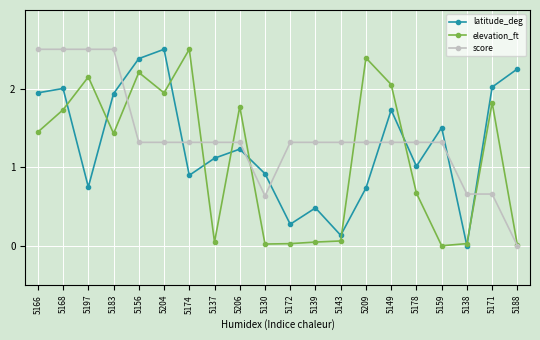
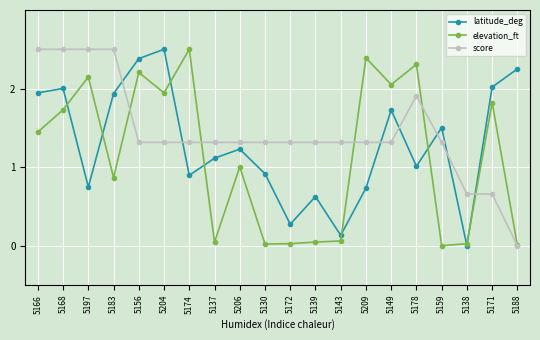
  {
    "latitude_deg": {
      "5166": 1.9,
      "5168": 2.0,
      "5197": 0.7,
      "5183": 1.9,
      "5156": 2.4,
      "5204": 2.5,
      "5174": 0.9,
      "5137": 1.1,
      "5206": 1.2,
      "5130": 0.9,
      "5172": 0.3,
-     "5139": 0.5,
+     "5139": 0.6,
      "5143": 0.1,
      "5209": 0.7,
      "5149": 1.7,
      "5178": 1.0,
      "5159": 1.5,
      "5171": 2.0,
      "5188": 2.3
    },
    "elevation_ft": {
      "5166": 1.4,
      "5168": 1.7,
      "5197": 2.1,
-     "5183": 1.4,
+     "5183": 0.9,
      "5156": 2.2,
      "5204": 1.9,
      "5174": 2.5,
      "5137": 0.0,
-     "5206": 1.8,
+     "5206": 1.0,
      "5130": 0.0,
      "5172": 0.0,
      "5139": 0.0,
      "5143": 0.1,
      "5209": 2.4,
      "5149": 2.1,
-     "5178": 0.7,
+     "5178": 2.3,
      "5159": 0.0,
      "5171": 1.8
    },
    "score": {
      "5166": 2.5,
      "5168": 2.5,
      "5197": 2.5,
      "5183": 2.5,
      "5156": 1.3,
      "5204": 1.3,
      "5174": 1.3,
      "5137": 1.3,
      "5206": 1.3,
-     "5130": 0.6,
+     "5130": 1.3,
      "5172": 1.3,
      "5139": 1.3,
      "5143": 1.3,
      "5209": 1.3,
      "5149": 1.3,
-     "5178": 1.3,
+     "5178": 1.9,
      "5159": 1.3,
      "5138": 0.7,
      "5171": 0.7
    }
  }
